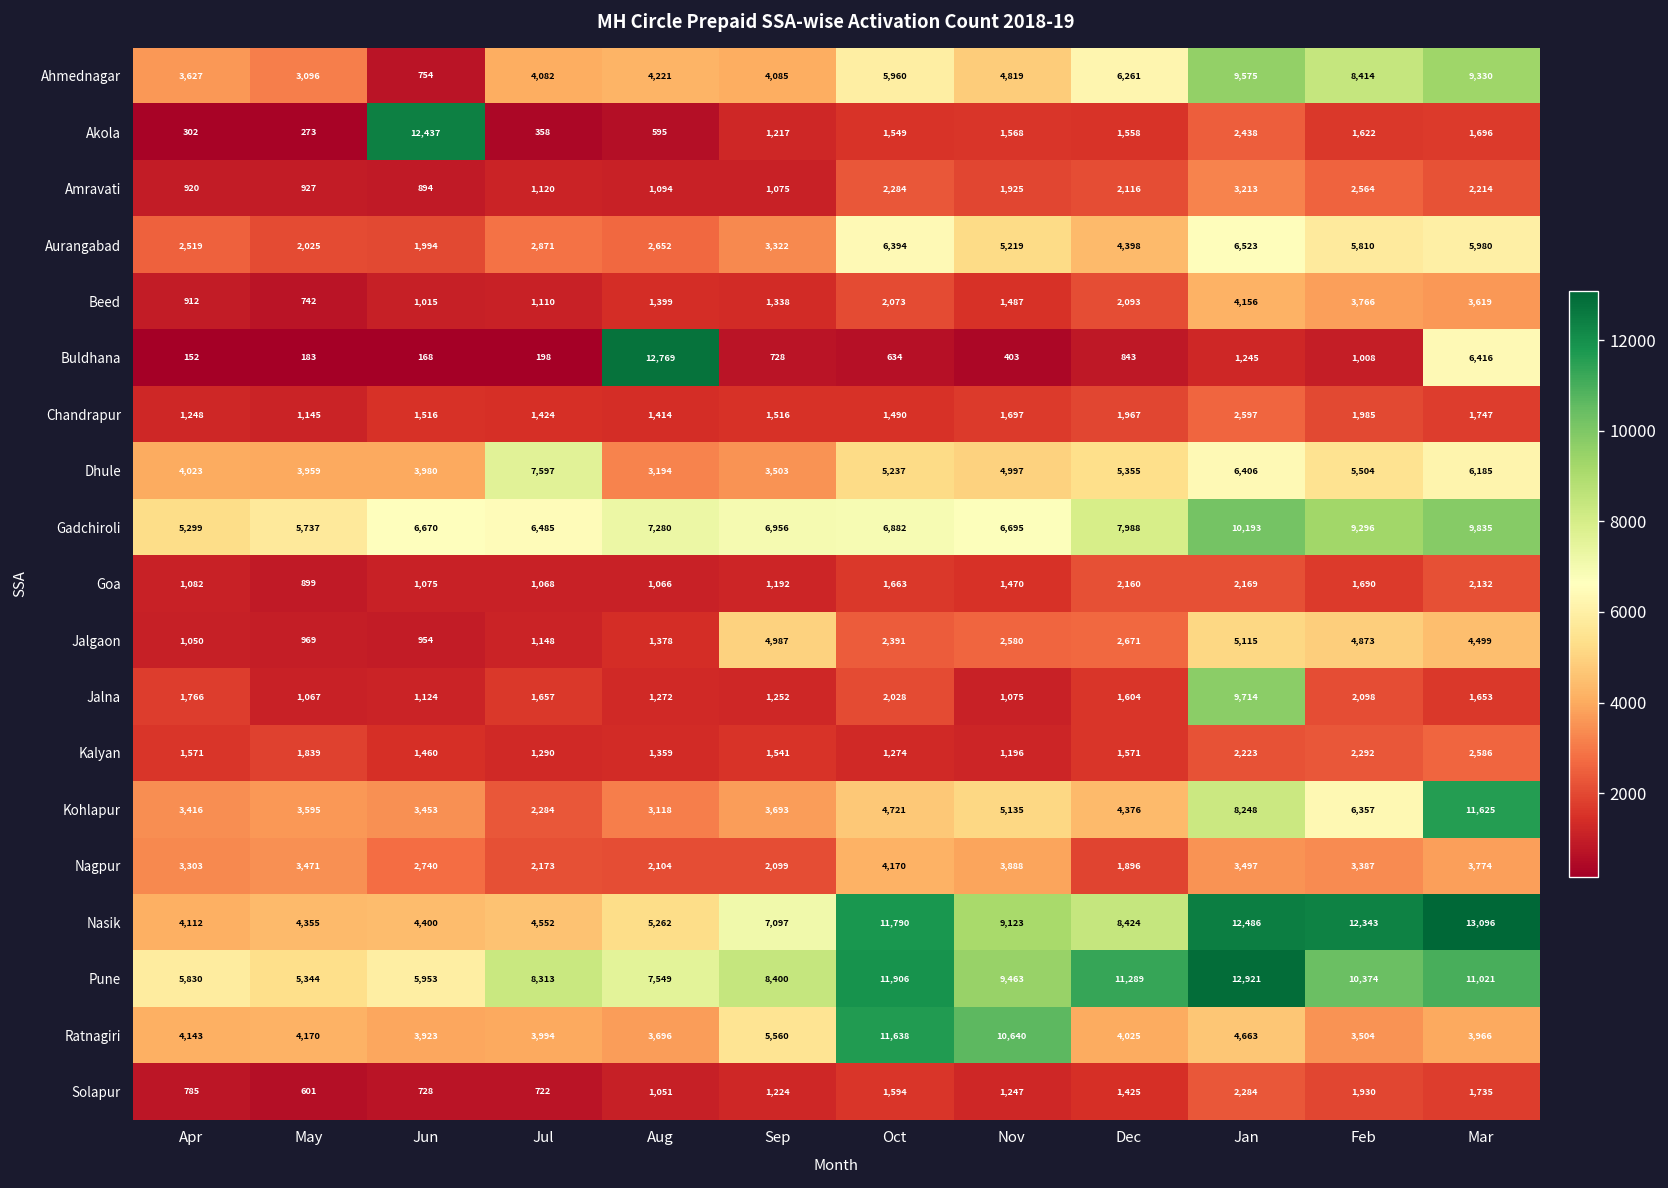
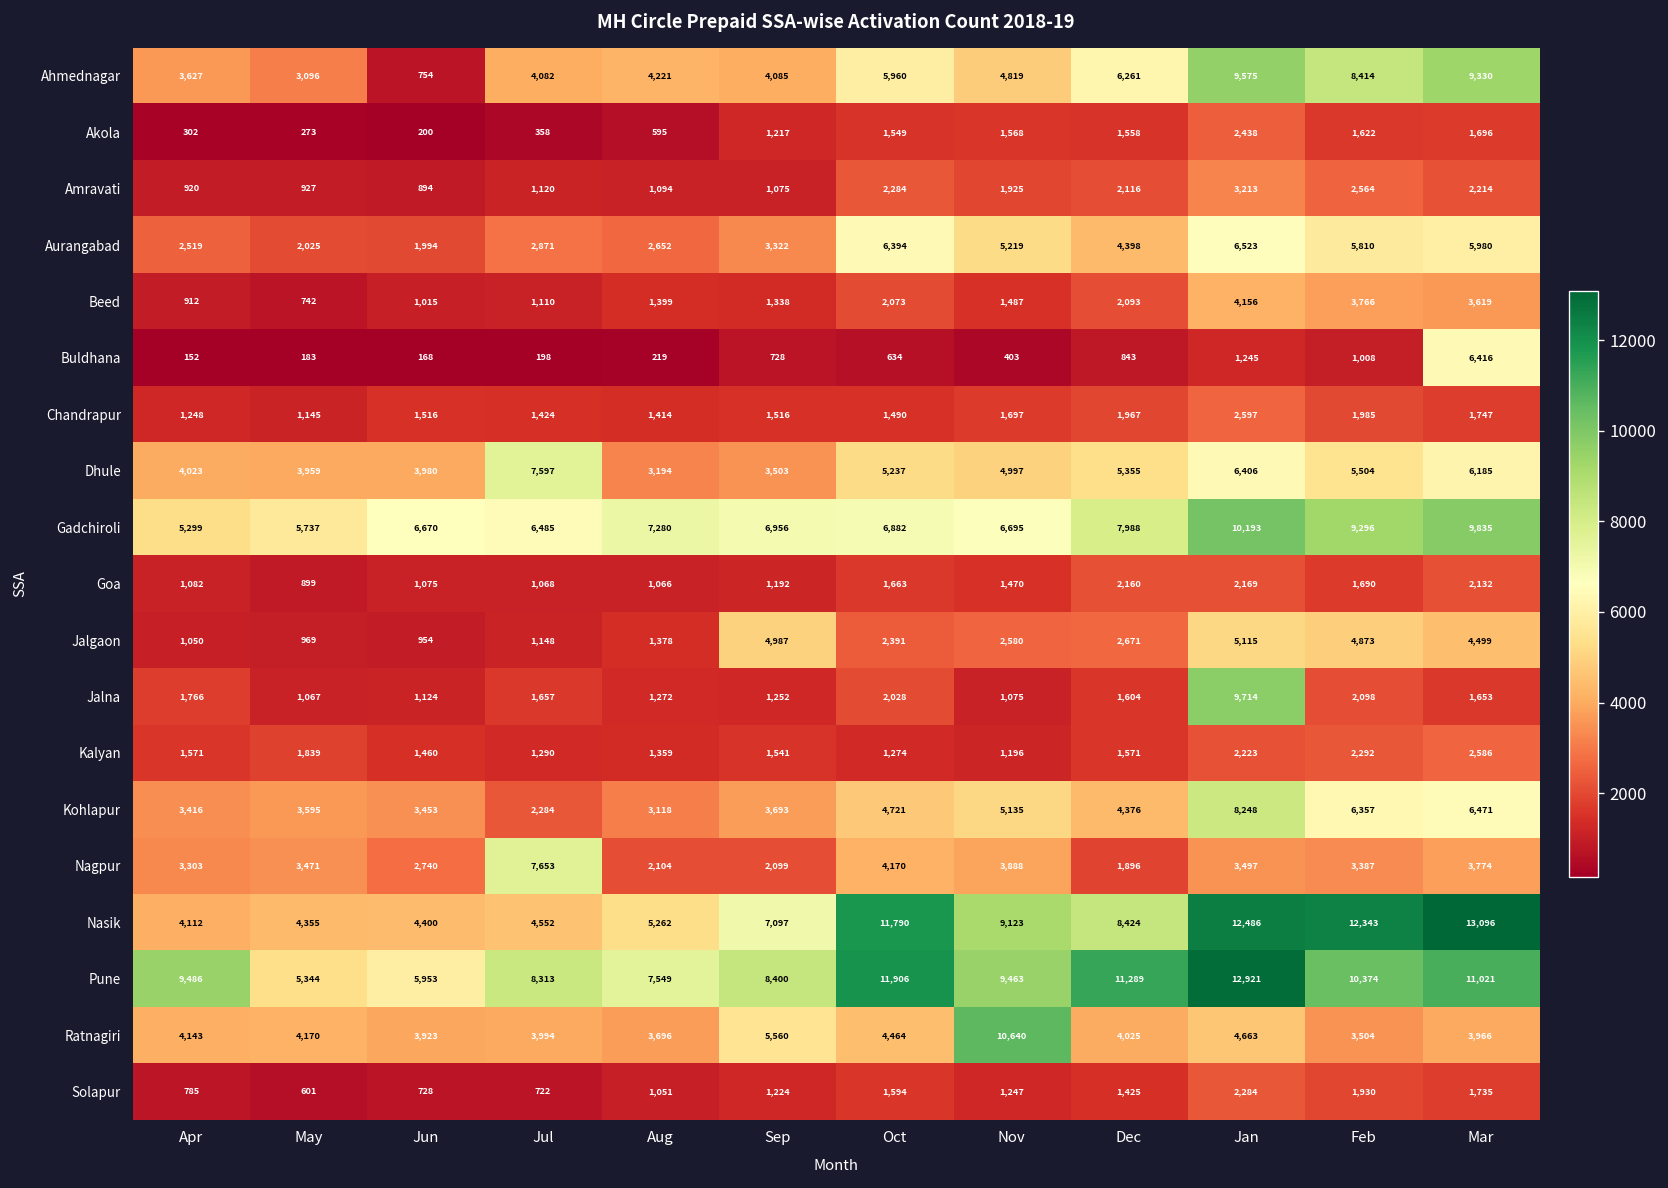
  {
    "Akola": {
      "Apr": "302",
      "May": "273",
-     "Jun": "12,437",
+     "Jun": "200",
      "Jul": "358",
      "Aug": "595",
      "Sep": "1,217",
      "Oct": "1,549",
      "Nov": "1,568",
      "Dec": "1,558",
      "Jan": "2,438",
      "Feb": "1,622",
      "Mar": "1,696"
    },
    "Buldhana": {
      "Apr": "152",
      "May": "183",
      "Jun": "168",
      "Jul": "198",
-     "Aug": "12,769",
+     "Aug": "219",
      "Sep": "728",
      "Oct": "634",
      "Nov": "403",
      "Dec": "843",
      "Jan": "1,245",
      "Feb": "1,008",
      "Mar": "6,416"
    },
    "Kohlapur": {
      "Apr": "3,416",
      "May": "3,595",
      "Jun": "3,453",
      "Jul": "2,284",
      "Aug": "3,118",
      "Sep": "3,693",
      "Oct": "4,721",
      "Nov": "5,135",
      "Dec": "4,376",
      "Jan": "8,248",
      "Feb": "6,357",
-     "Mar": "11,625"
+     "Mar": "6,471"
    },
    "Nagpur": {
      "Apr": "3,303",
      "May": "3,471",
      "Jun": "2,740",
-     "Jul": "2,173",
+     "Jul": "7,653",
      "Aug": "2,104",
      "Sep": "2,099",
      "Oct": "4,170",
      "Nov": "3,888",
      "Dec": "1,896",
      "Jan": "3,497",
      "Feb": "3,387",
      "Mar": "3,774"
    },
    "Pune": {
-     "Apr": "5,830",
+     "Apr": "9,486",
      "May": "5,344",
      "Jun": "5,953",
      "Jul": "8,313",
      "Aug": "7,549",
      "Sep": "8,400",
      "Oct": "11,906",
      "Nov": "9,463",
      "Dec": "11,289",
      "Jan": "12,921",
      "Feb": "10,374",
      "Mar": "11,021"
    },
    "Ratnagiri": {
      "Apr": "4,143",
      "May": "4,170",
      "Jun": "3,923",
      "Jul": "3,994",
      "Aug": "3,696",
      "Sep": "5,560",
-     "Oct": "11,638",
+     "Oct": "4,464",
      "Nov": "10,640",
      "Dec": "4,025",
      "Jan": "4,663",
      "Feb": "3,504",
      "Mar": "3,966"
    }
  }
